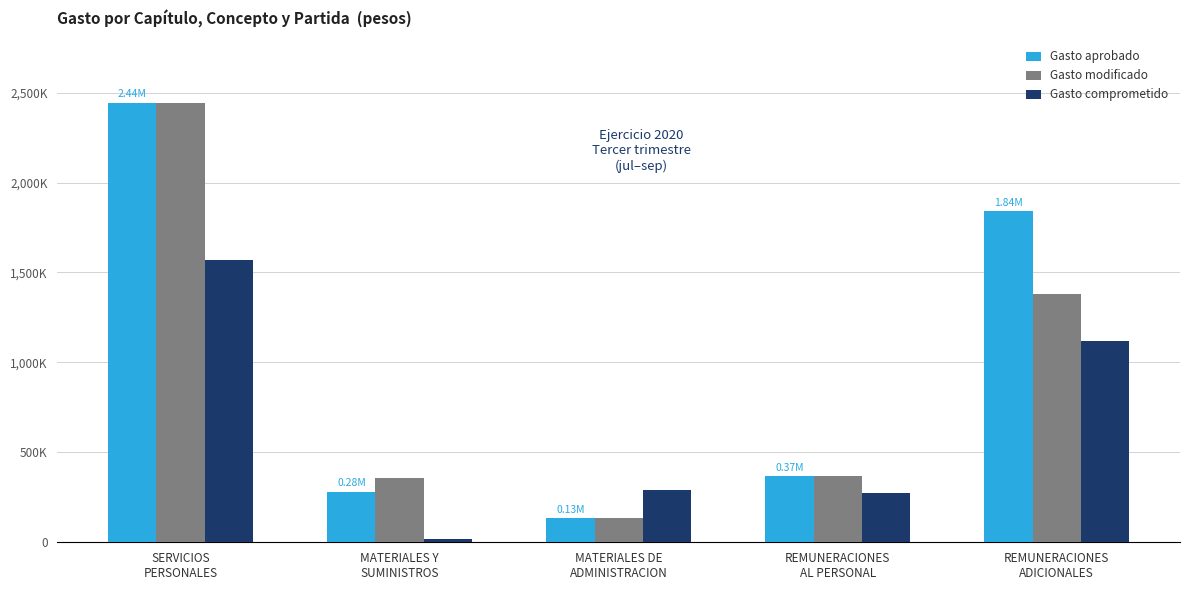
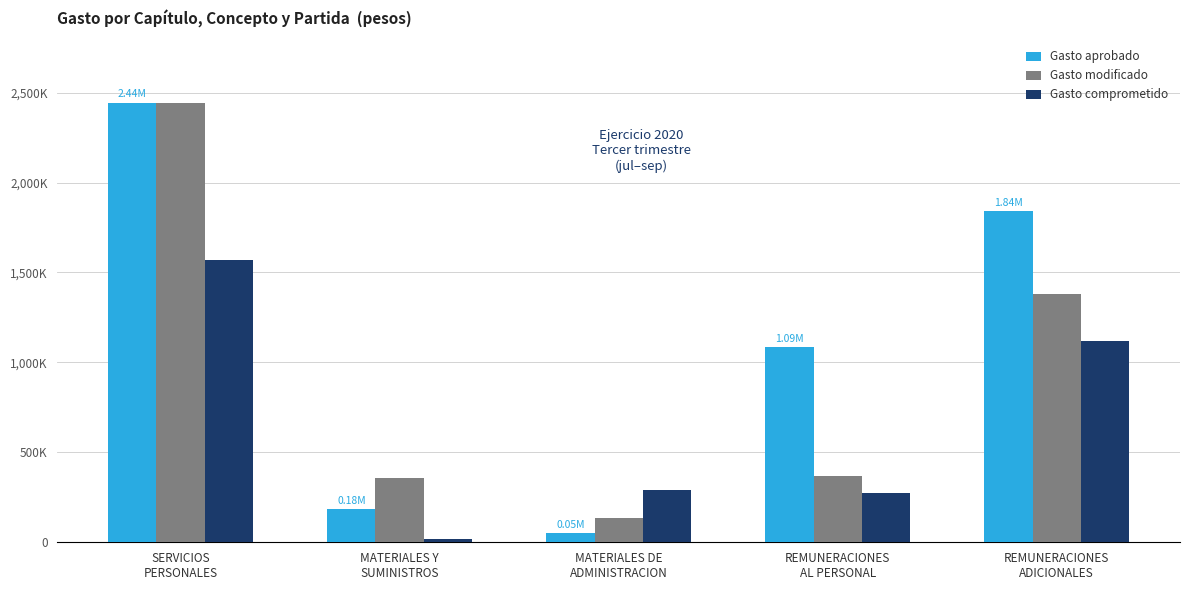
  {
    "Gasto aprobado": {
      "SERVICIOS PERSONALES": "2.44M",
-     "MATERIALES Y SUMINISTROS": "0.28M",
-     "MATERIALES DE ADMINISTRACION": "0.13M",
-     "REMUNERACIONES AL PERSONAL": "0.37M",
+     "MATERIALES Y SUMINISTROS": "0.18M",
+     "MATERIALES DE ADMINISTRACION": "0.05M",
+     "REMUNERACIONES AL PERSONAL": "1.09M",
      "REMUNERACIONES ADICIONALES": "1.84M"
    },
    "Gasto modificado": {
      "SERVICIOS PERSONALES": "2,440,000",
      "MATERIALES Y SUMINISTROS": "360,000",
      "MATERIALES DE ADMINISTRACION": "130,000",
      "REMUNERACIONES AL PERSONAL": "370,000",
      "REMUNERACIONES ADICIONALES": "1,380,000"
    },
    "Gasto comprometido": {
      "SERVICIOS PERSONALES": "1,570,000",
      "MATERIALES Y SUMINISTROS": "20,000",
      "MATERIALES DE ADMINISTRACION": "290,000",
      "REMUNERACIONES AL PERSONAL": "280,000",
      "REMUNERACIONES ADICIONALES": "1,120,000"
    }
  }
